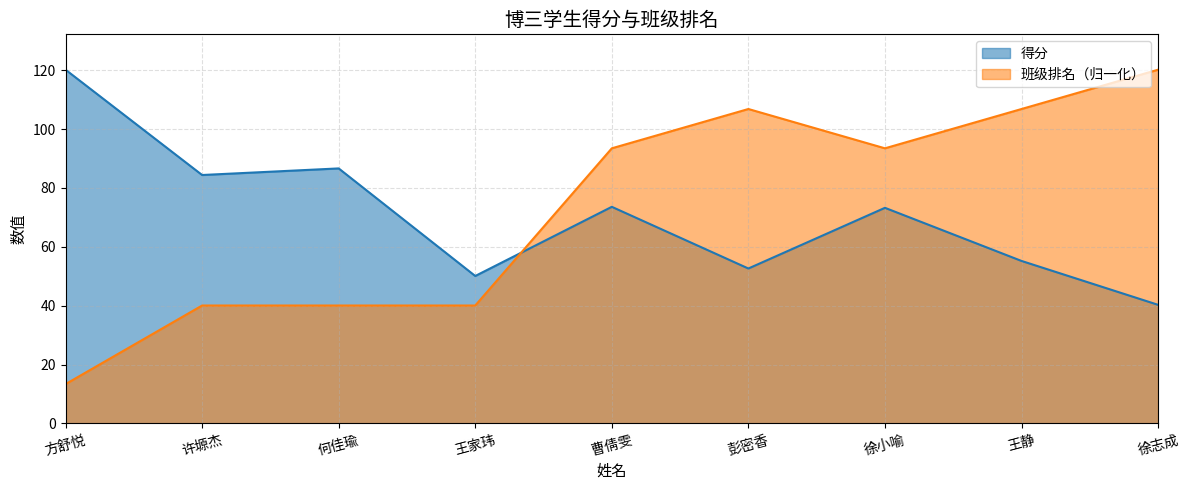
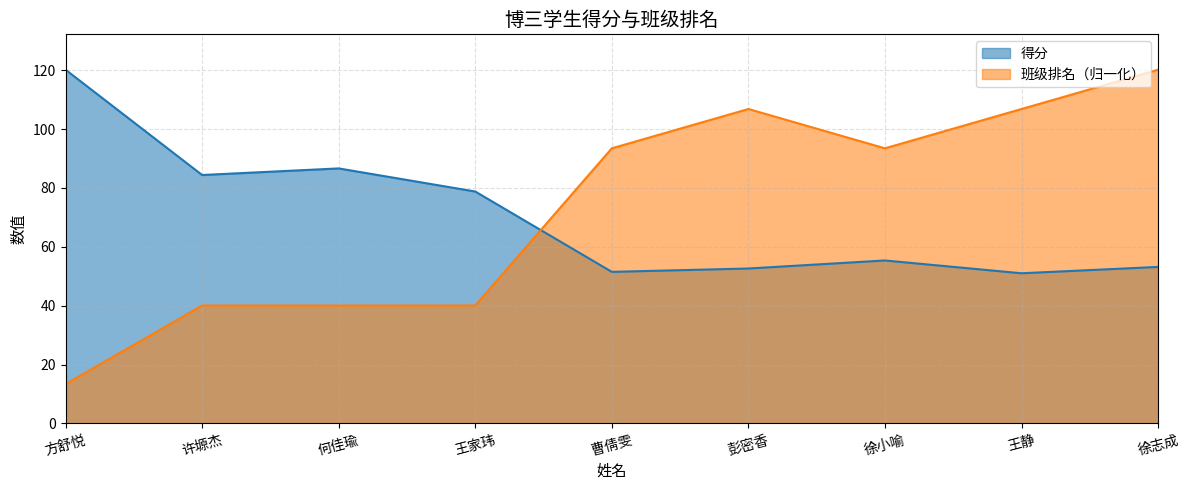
  {
    "得分": {
      "方舒悦": 120,
      "许塬杰": 84,
      "何佳瑜": 87,
-     "王家玮": 50,
-     "曹倩雯": 74,
+     "王家玮": 79,
+     "曹倩雯": 52,
      "彭密香": 53,
-     "徐小喻": 73,
-     "王静": 55,
-     "徐志成": 40
+     "徐小喻": 55,
+     "王静": 51,
+     "徐志成": 53
    },
    "班级排名（归一化）": {
      "方舒悦": 13,
      "许塬杰": 40,
      "何佳瑜": 40,
      "王家玮": 40,
      "曹倩雯": 93,
      "彭密香": 107,
      "徐小喻": 93,
      "王静": 107,
      "徐志成": 120
    }
  }
